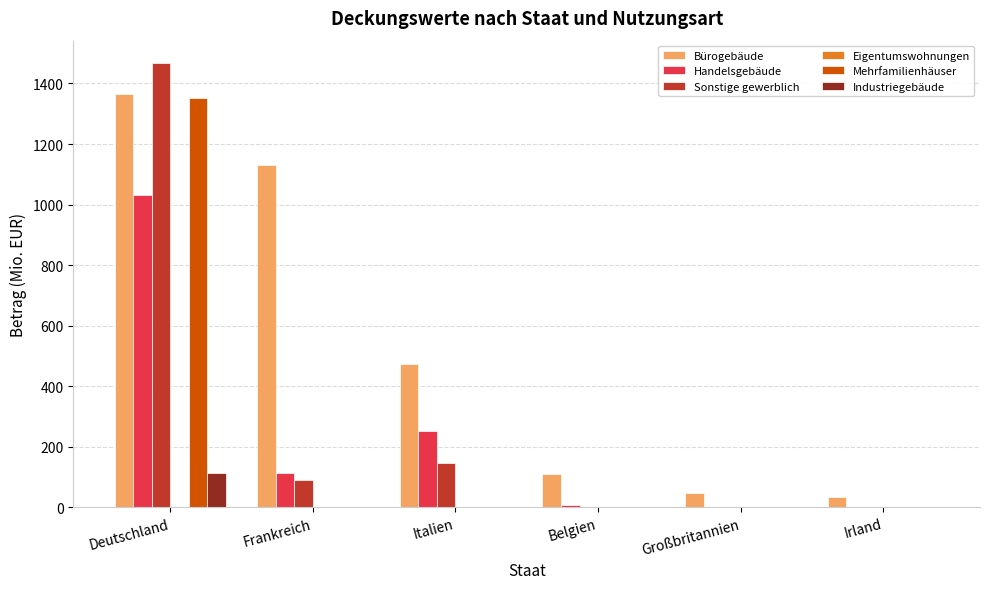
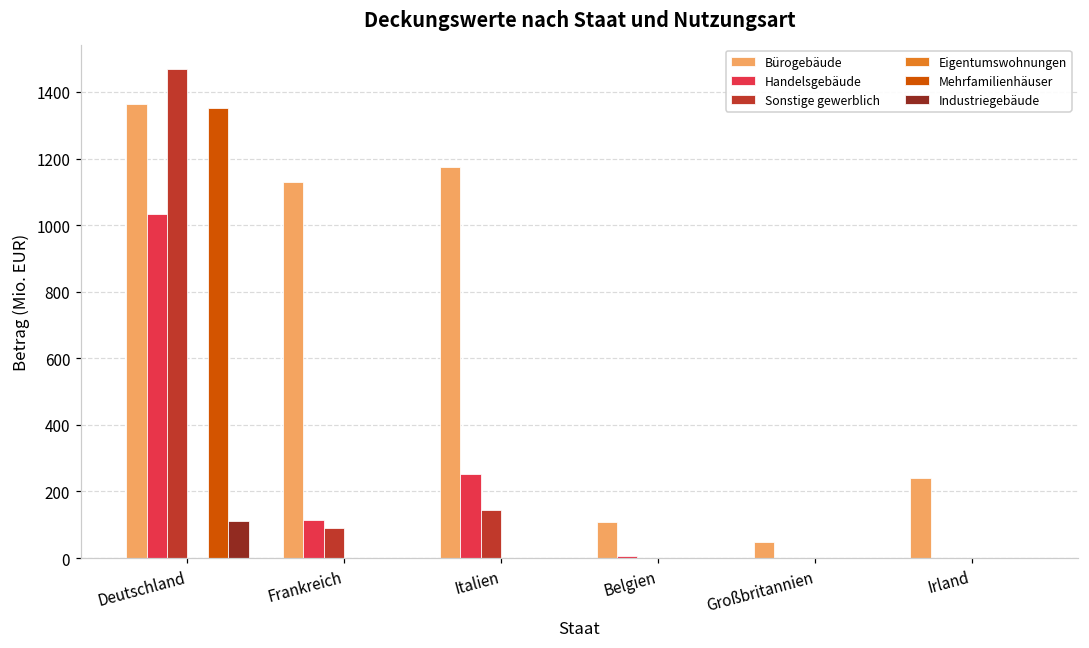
  {
    "Bürogebäude": {
      "Deutschland": 1360,
      "Frankreich": 1130,
-     "Italien": 470,
+     "Italien": 1170,
      "Belgien": 110,
      "Großbritannien": 50,
-     "Irland": 40
+     "Irland": 240
    }
  }
